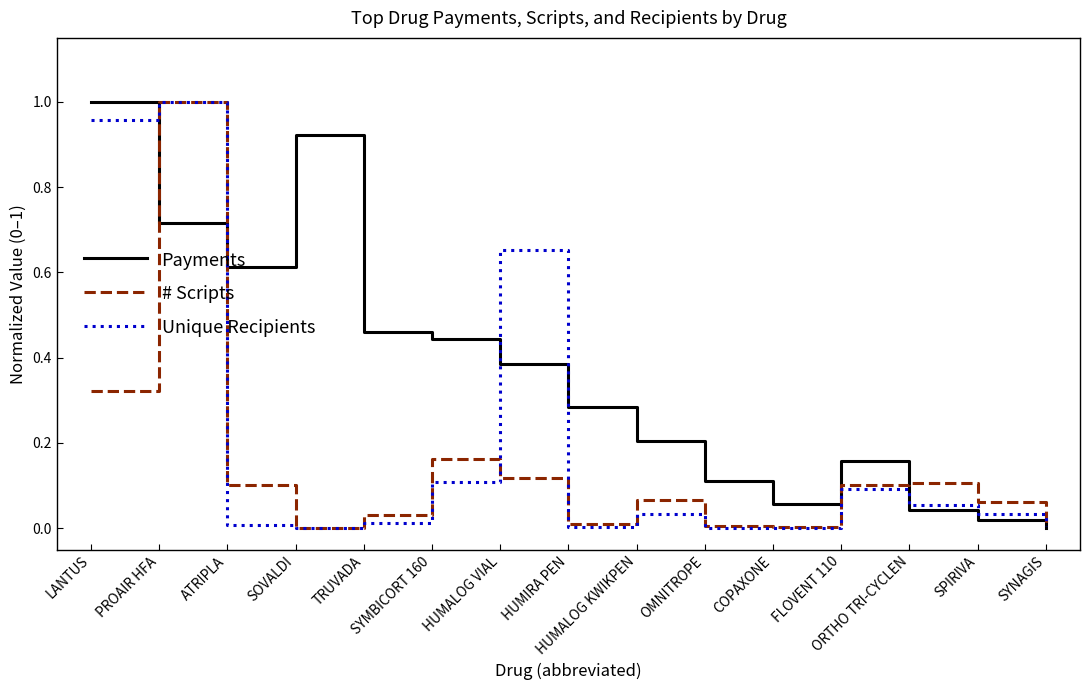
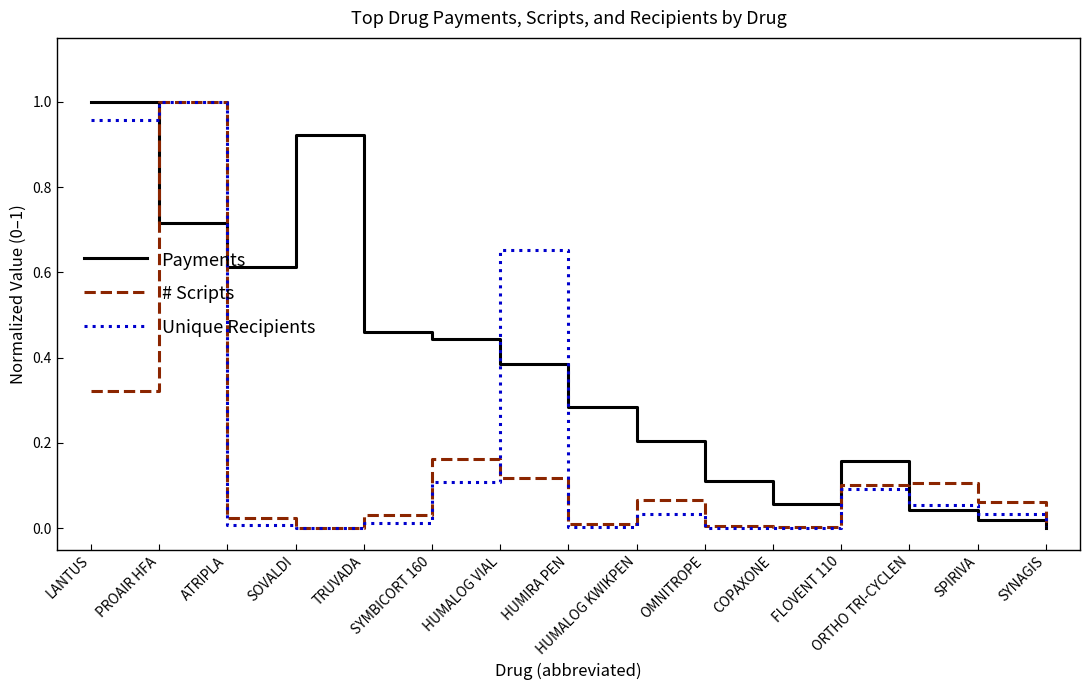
  {
    "Payments": {
      "LANTUS": 1.00,
      "PROAIR HFA": 0.72,
      "ATRIPLA": 0.61,
      "SOVALDI": 0.92,
      "TRUVADA": 0.46,
      "SYMBICORT 160": 0.44,
      "HUMALOG VIAL": 0.38,
      "HUMIRA PEN": 0.28,
      "HUMALOG KWIKPEN": 0.20,
      "OMNITROPE": 0.11,
      "COPAXONE": 0.06,
      "FLOVENT 110": 0.16,
      "ORTHO TRI-CYCLEN": 0.04,
      "SPIRIVA": 0.02
    },
    "# Scripts": {
      "LANTUS": 0.32,
-     "ATRIPLA": 0.10,
+     "ATRIPLA": 0.02,
      "TRUVADA": 0.03,
      "SYMBICORT 160": 0.16,
      "HUMALOG VIAL": 0.12,
      "HUMIRA PEN": 0.01,
      "HUMALOG KWIKPEN": 0.07,
      "FLOVENT 110": 0.10,
      "ORTHO TRI-CYCLEN": 0.11,
      "SPIRIVA": 0.06
    },
    "Unique Recipients": {
      "LANTUS": 0.96,
      "ATRIPLA": 0.01,
      "TRUVADA": 0.01,
      "SYMBICORT 160": 0.11,
      "HUMALOG VIAL": 0.65,
      "HUMIRA PEN": 0.00,
      "HUMALOG KWIKPEN": 0.03,
      "FLOVENT 110": 0.09,
      "ORTHO TRI-CYCLEN": 0.06,
      "SPIRIVA": 0.03
    }
  }
